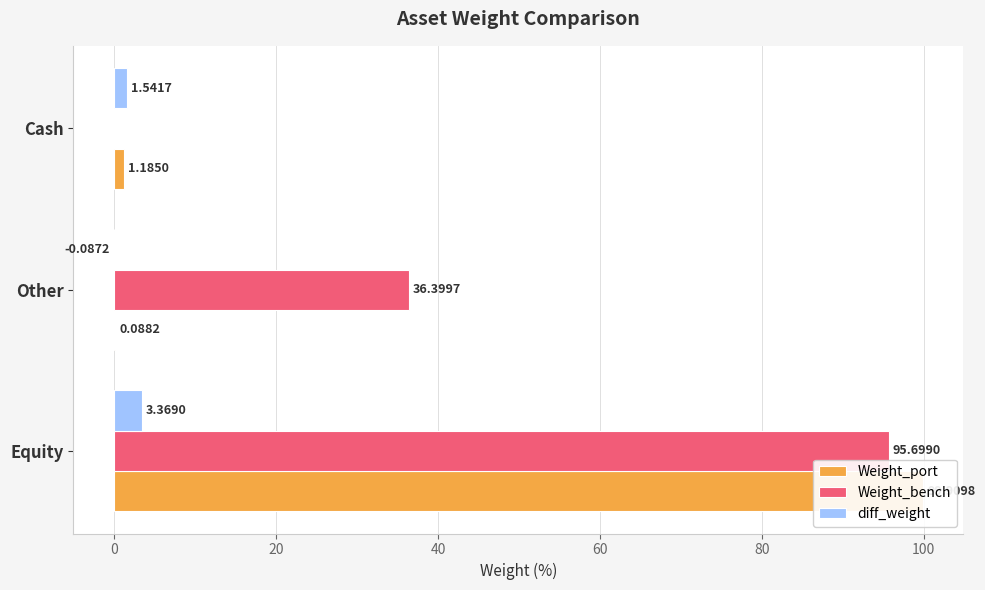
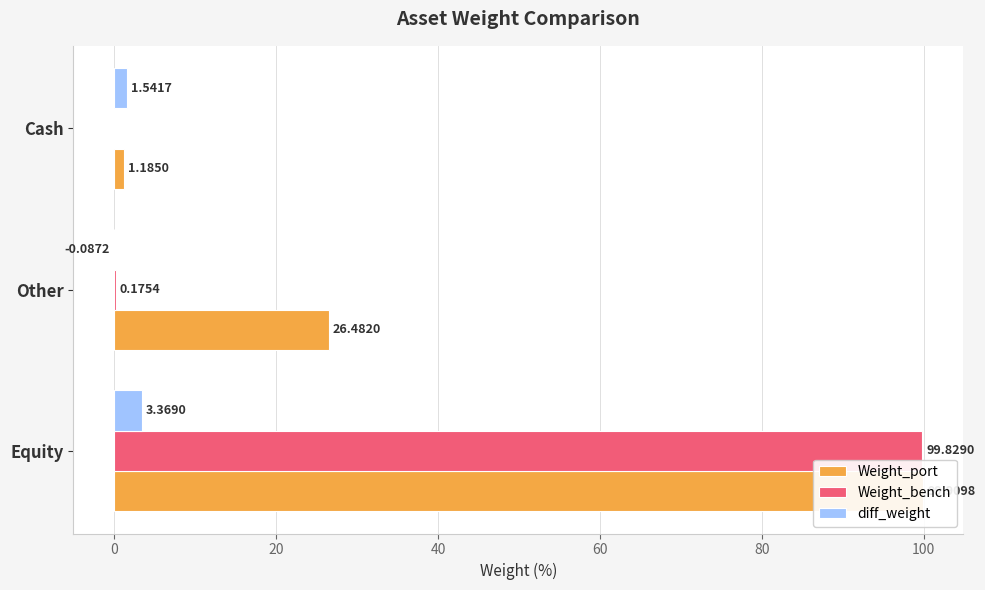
  {
    "Weight_port": {
      "Cash": 1.1850,
-     "Other": 0.0882
+     "Other": 26.4820
    },
    "Weight_bench": {
-     "Other": 36.3997,
-     "Equity": 95.6990
+     "Other": 0.1754,
+     "Equity": 99.8290
    },
    "diff_weight": {
      "Cash": 1.5417,
      "Other": -0.0872,
      "Equity": 3.3690
    }
  }
